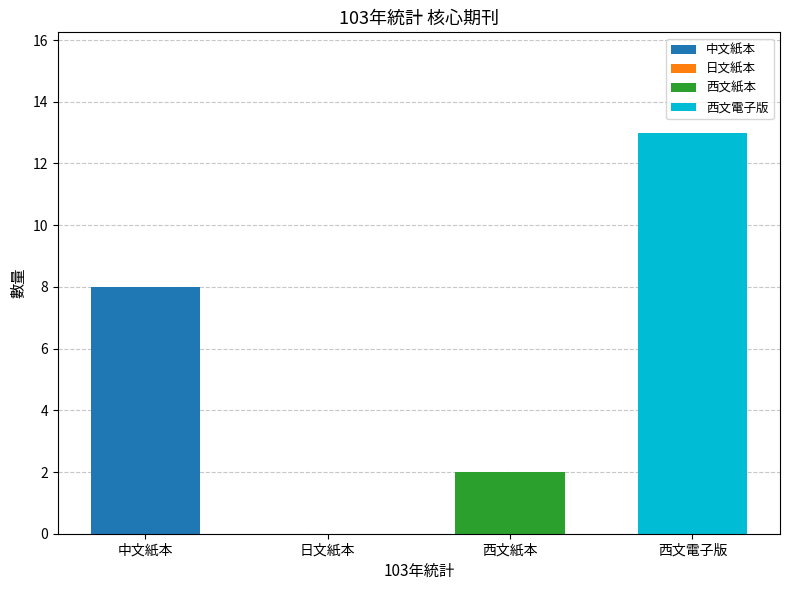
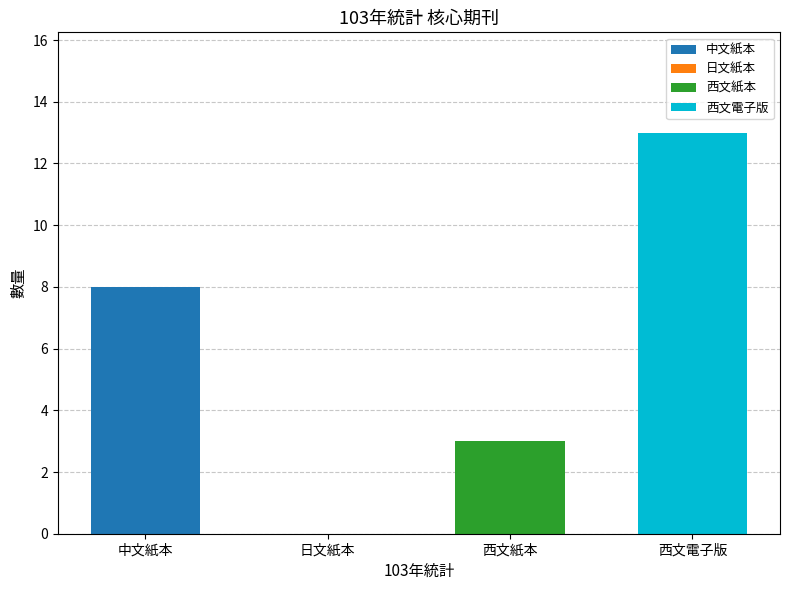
  {
    "中文紙本": 8,
    "日文紙本": 0,
-   "西文紙本": 2,
+   "西文紙本": 3,
    "西文電子版": 13
  }
